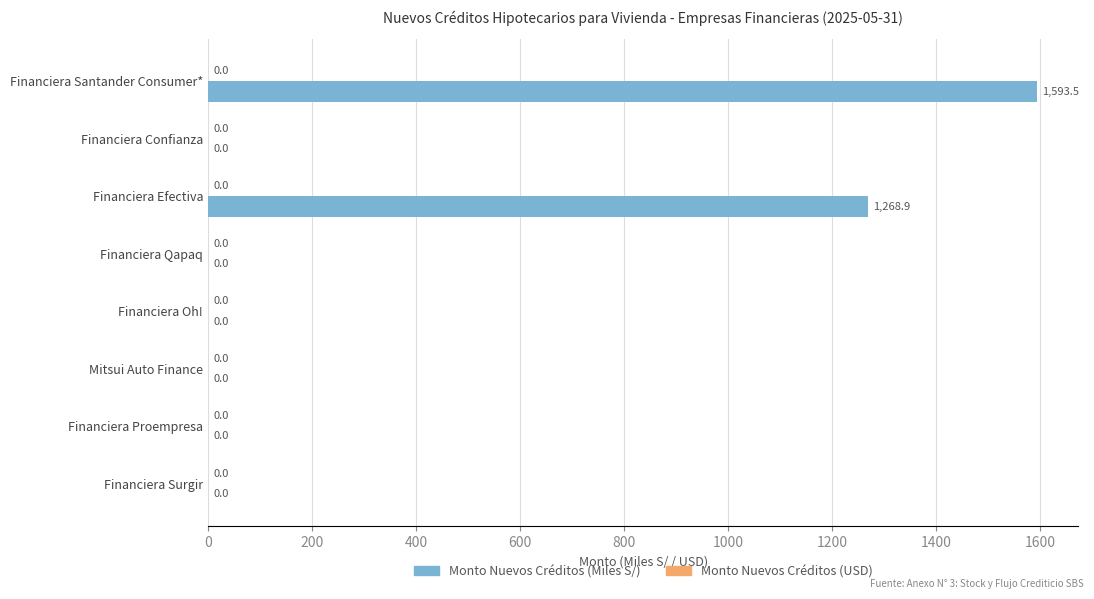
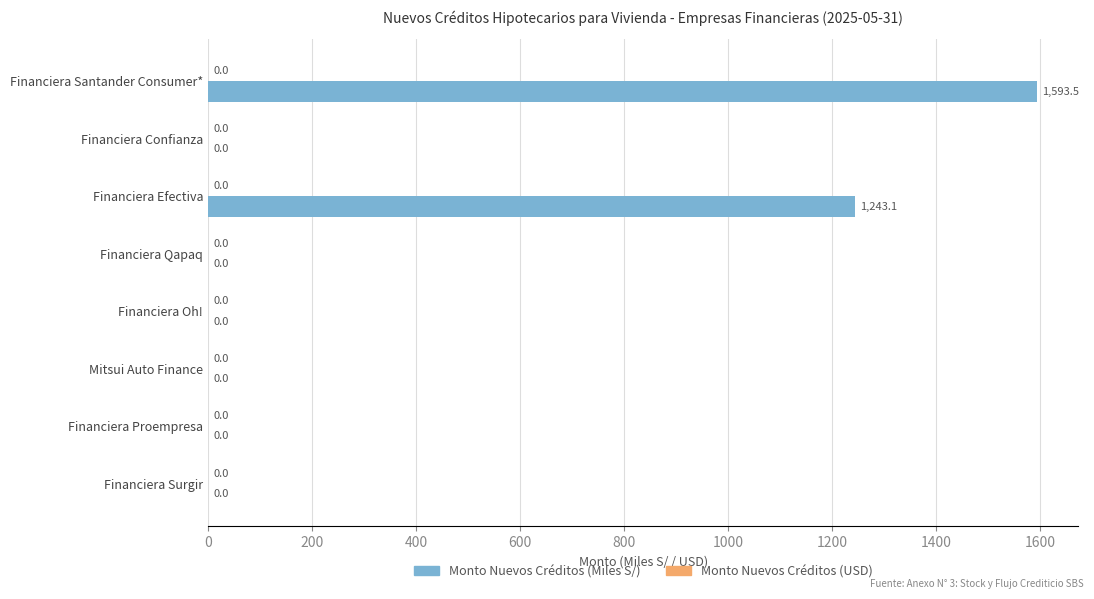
  {
    "Monto Nuevos Créditos (Miles S/)": {
      "Financiera Santander Consumer*": "1,593.5",
      "Financiera Confianza": "0.0",
-     "Financiera Efectiva": "1,268.9",
+     "Financiera Efectiva": "1,243.1",
      "Financiera Qapaq": "0.0",
      "Financiera Oh!": "0.0",
      "Mitsui Auto Finance": "0.0",
      "Financiera Proempresa": "0.0",
      "Financiera Surgir": "0.0"
    },
    "Monto Nuevos Créditos (USD)": {
      "Financiera Santander Consumer*": "0.0",
      "Financiera Confianza": "0.0",
      "Financiera Efectiva": "0.0",
      "Financiera Qapaq": "0.0",
      "Financiera Oh!": "0.0",
      "Mitsui Auto Finance": "0.0",
      "Financiera Proempresa": "0.0",
      "Financiera Surgir": "0.0"
    }
  }
